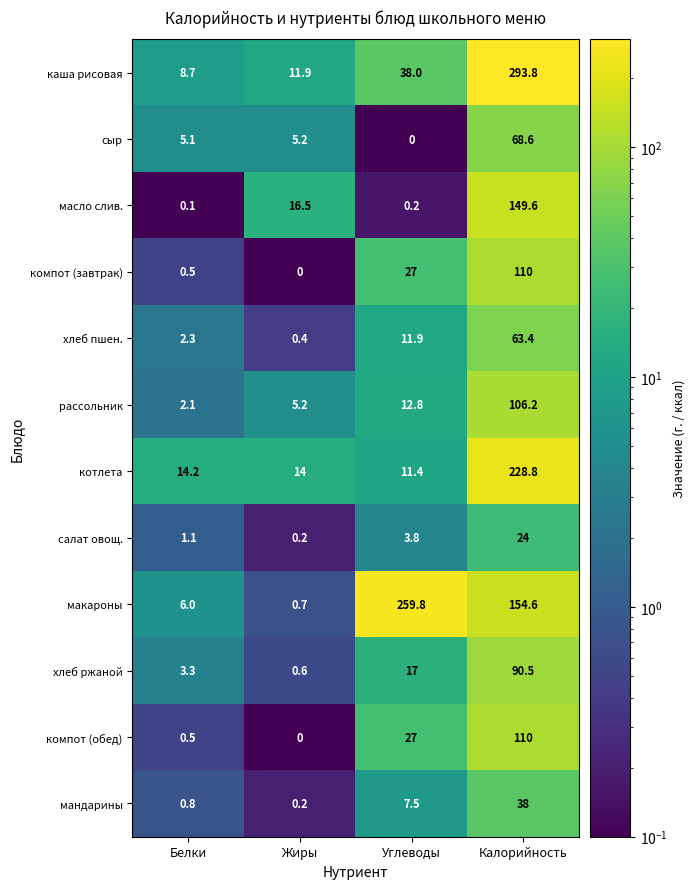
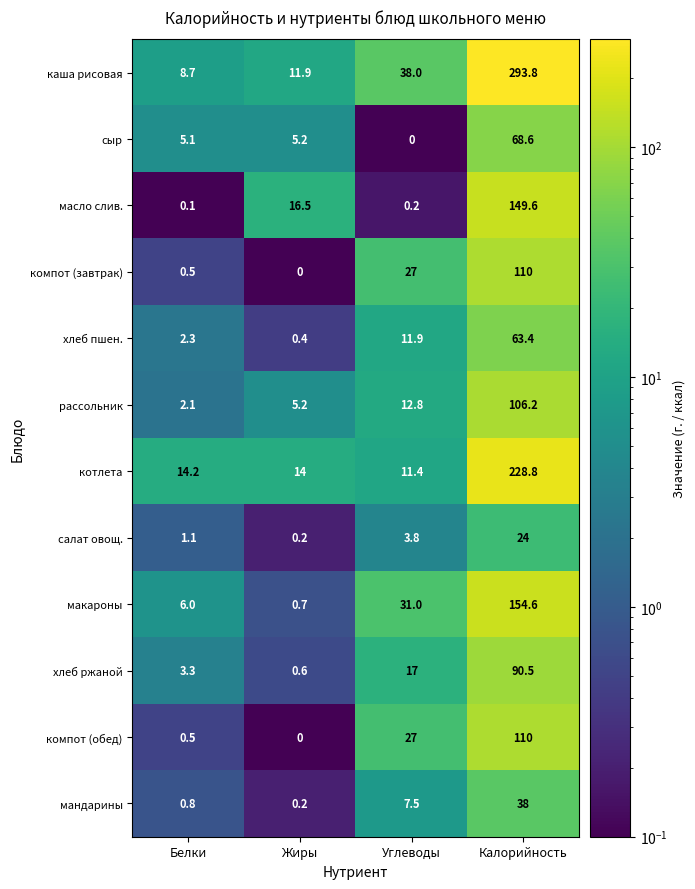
  {
    "каша рисовая": {
      "Белки": 8.7,
      "Жиры": 11.9,
      "Углеводы": 38.0,
      "Калорийность": 293.8
    },
    "сыр": {
      "Белки": 5.1,
      "Жиры": 5.2,
      "Углеводы": 0,
      "Калорийность": 68.6
    },
    "масло слив.": {
      "Белки": 0.1,
      "Жиры": 16.5,
      "Углеводы": 0.2,
      "Калорийность": 149.6
    },
    "компот (завтрак)": {
      "Белки": 0.5,
      "Жиры": 0,
      "Углеводы": 27,
      "Калорийность": 110
    },
    "хлеб пшен.": {
      "Белки": 2.3,
      "Жиры": 0.4,
      "Углеводы": 11.9,
      "Калорийность": 63.4
    },
    "рассольник": {
      "Белки": 2.1,
      "Жиры": 5.2,
      "Углеводы": 12.8,
      "Калорийность": 106.2
    },
    "котлета": {
      "Белки": 14.2,
      "Жиры": 14,
      "Углеводы": 11.4,
      "Калорийность": 228.8
    },
    "салат овощ.": {
      "Белки": 1.1,
      "Жиры": 0.2,
      "Углеводы": 3.8,
      "Калорийность": 24
    },
    "макароны": {
      "Белки": 6.0,
      "Жиры": 0.7,
-     "Углеводы": 259.8,
+     "Углеводы": 31.0,
      "Калорийность": 154.6
    },
    "хлеб ржаной": {
      "Белки": 3.3,
      "Жиры": 0.6,
      "Углеводы": 17,
      "Калорийность": 90.5
    },
    "компот (обед)": {
      "Белки": 0.5,
      "Жиры": 0,
      "Углеводы": 27,
      "Калорийность": 110
    },
    "мандарины": {
      "Белки": 0.8,
      "Жиры": 0.2,
      "Углеводы": 7.5,
      "Калорийность": 38
    }
  }
